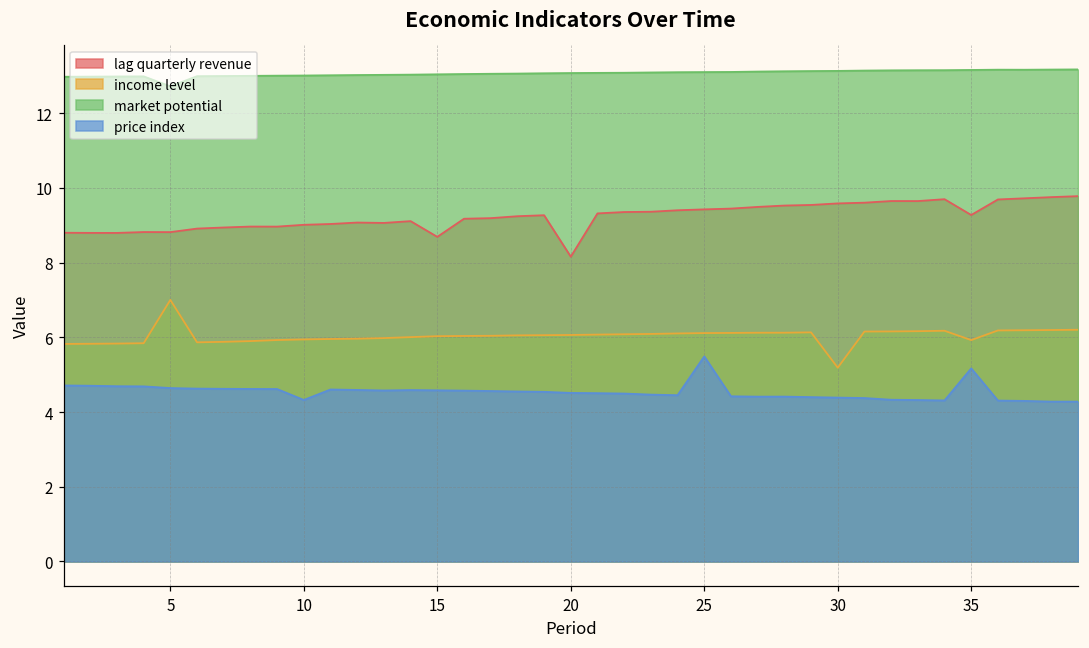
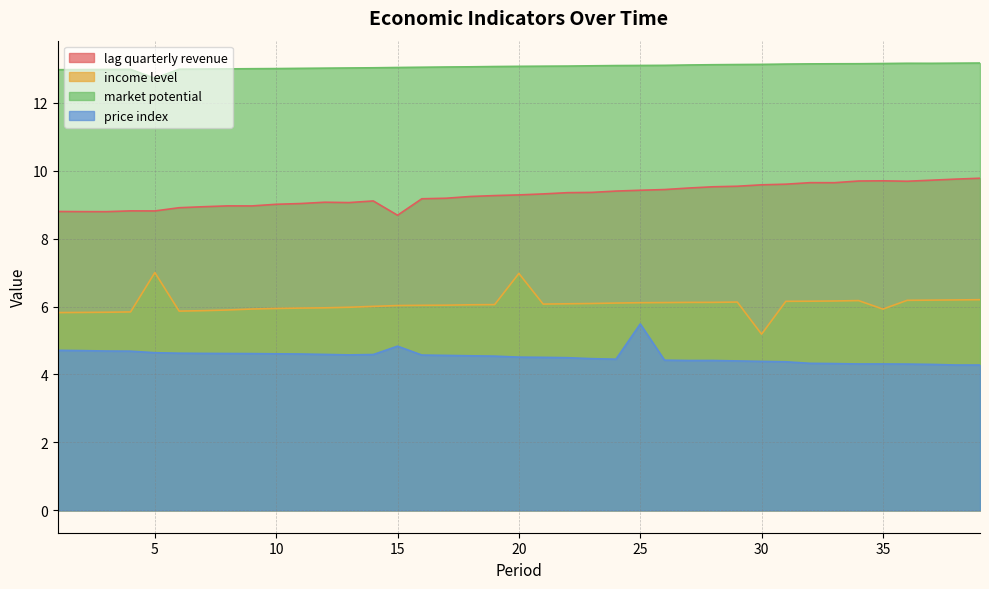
  {
    "lag quarterly revenue": {
      "5": 8.8,
      "10": 9.0,
      "15": 8.7,
-     "20": 8.2,
+     "20": 9.3,
      "25": 9.4,
      "30": 9.6,
-     "35": 9.3
+     "35": 9.7
    },
    "income level": {
      "5": 7.0,
      "10": 5.9,
      "15": 6.0,
-     "20": 6.1,
+     "20": 7.0,
      "25": 6.1,
      "30": 5.2,
      "35": 5.9
    },
    "market potential": {
      "10": 13.0,
      "15": 13.0,
      "20": 13.1,
      "25": 13.1,
      "30": 13.1,
      "35": 13.2
    },
    "price index": {
      "5": 4.6,
-     "10": 4.3,
-     "15": 4.6,
+     "10": 4.6,
+     "15": 4.8,
      "20": 4.5,
      "25": 5.5,
      "30": 4.4,
-     "35": 5.2
+     "35": 4.3
    }
  }
